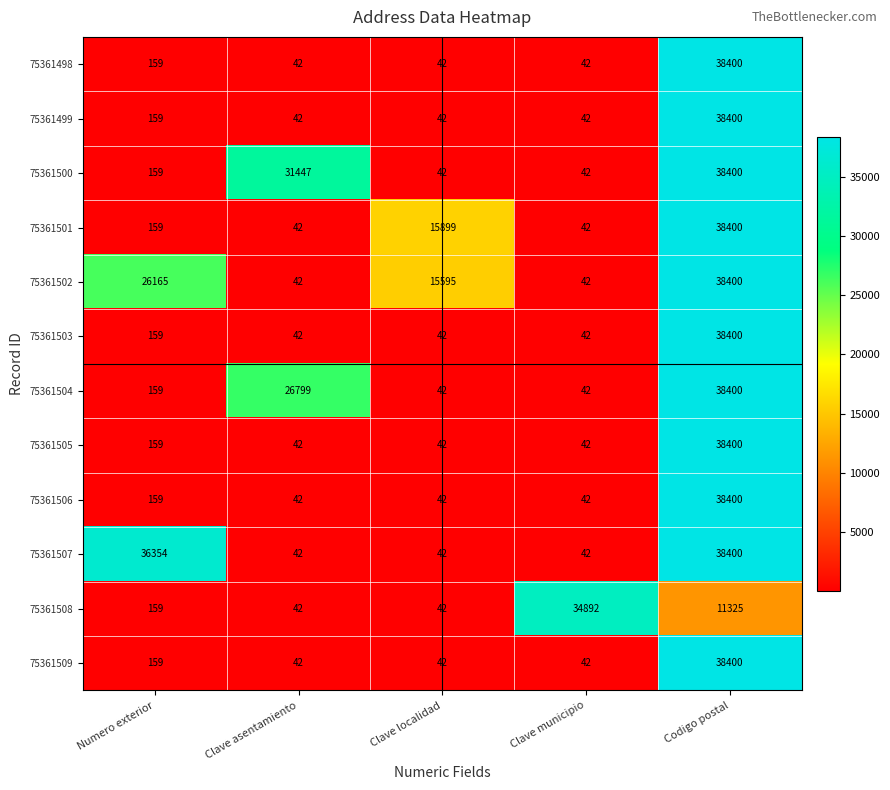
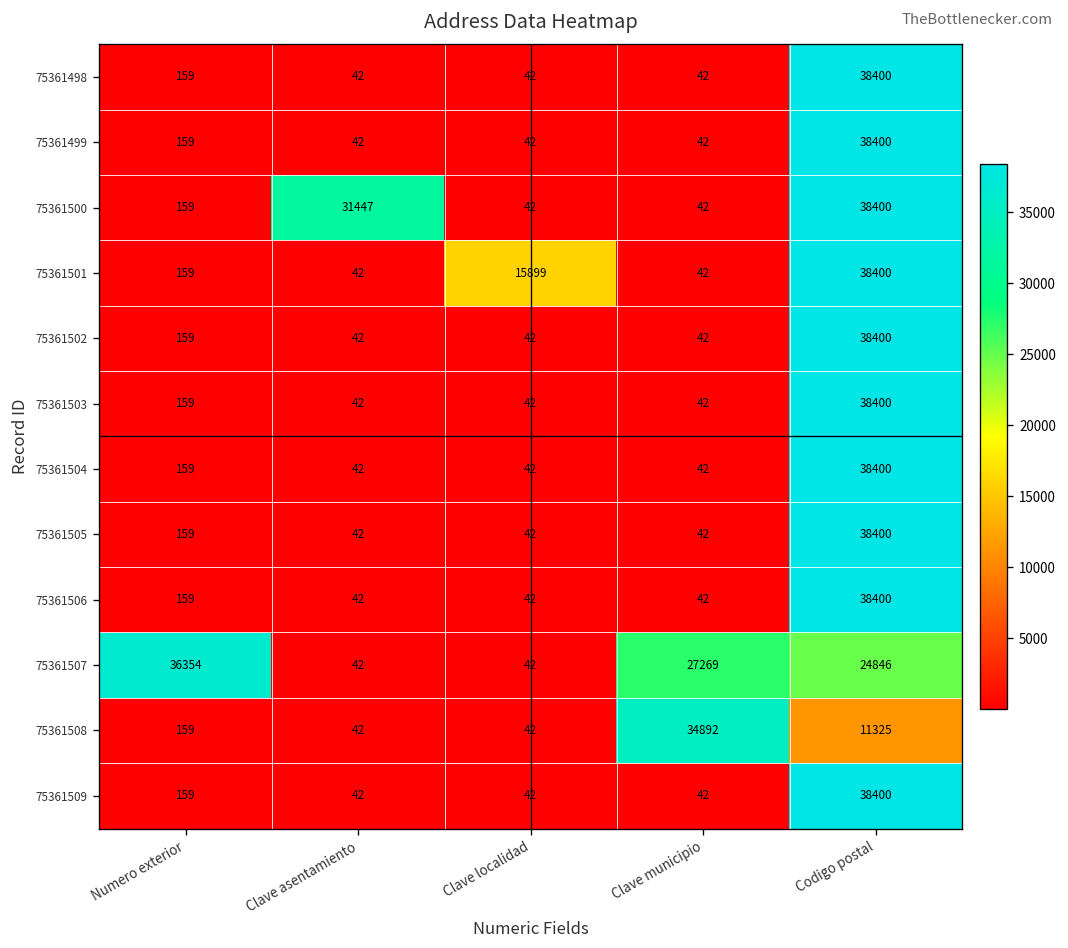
  {
    "75361498": {
      "Numero exterior": 159,
      "Clave asentamiento": 42,
      "Clave localidad": 42,
      "Clave municipio": 42,
      "Codigo postal": 38400
    },
    "75361499": {
      "Numero exterior": 159,
      "Clave asentamiento": 42,
      "Clave localidad": 42,
      "Clave municipio": 42,
      "Codigo postal": 38400
    },
    "75361500": {
      "Numero exterior": 159,
      "Clave asentamiento": 31447,
      "Clave localidad": 42,
      "Clave municipio": 42,
      "Codigo postal": 38400
    },
    "75361501": {
      "Numero exterior": 159,
      "Clave asentamiento": 42,
      "Clave localidad": 15899,
      "Clave municipio": 42,
      "Codigo postal": 38400
    },
    "75361502": {
-     "Numero exterior": 26165,
+     "Numero exterior": 159,
      "Clave asentamiento": 42,
-     "Clave localidad": 15595,
+     "Clave localidad": 42,
      "Clave municipio": 42,
      "Codigo postal": 38400
    },
    "75361503": {
      "Numero exterior": 159,
      "Clave asentamiento": 42,
      "Clave localidad": 42,
      "Clave municipio": 42,
      "Codigo postal": 38400
    },
    "75361504": {
      "Numero exterior": 159,
-     "Clave asentamiento": 26799,
+     "Clave asentamiento": 42,
      "Clave localidad": 42,
      "Clave municipio": 42,
      "Codigo postal": 38400
    },
    "75361505": {
      "Numero exterior": 159,
      "Clave asentamiento": 42,
      "Clave localidad": 42,
      "Clave municipio": 42,
      "Codigo postal": 38400
    },
    "75361506": {
      "Numero exterior": 159,
      "Clave asentamiento": 42,
      "Clave localidad": 42,
      "Clave municipio": 42,
      "Codigo postal": 38400
    },
    "75361507": {
      "Numero exterior": 36354,
      "Clave asentamiento": 42,
      "Clave localidad": 42,
-     "Clave municipio": 42,
-     "Codigo postal": 38400
+     "Clave municipio": 27269,
+     "Codigo postal": 24846
    },
    "75361508": {
      "Numero exterior": 159,
      "Clave asentamiento": 42,
      "Clave localidad": 42,
      "Clave municipio": 34892,
      "Codigo postal": 11325
    },
    "75361509": {
      "Numero exterior": 159,
      "Clave asentamiento": 42,
      "Clave localidad": 42,
      "Clave municipio": 42,
      "Codigo postal": 38400
    }
  }
